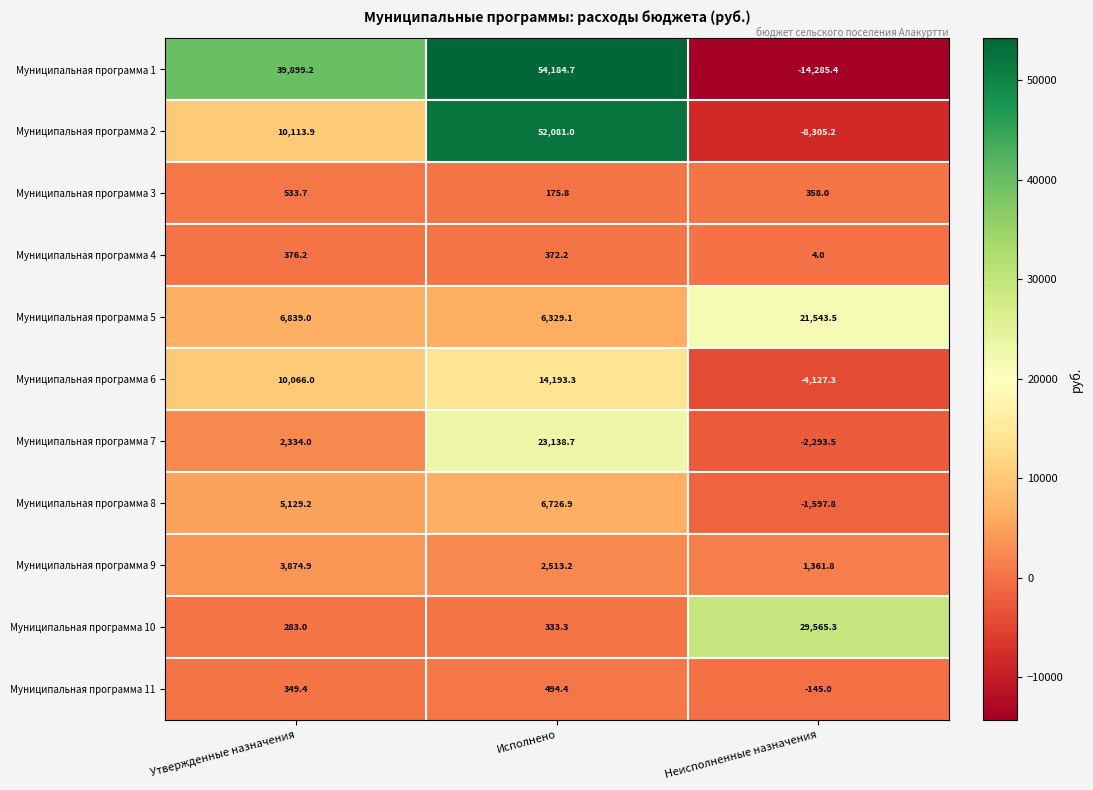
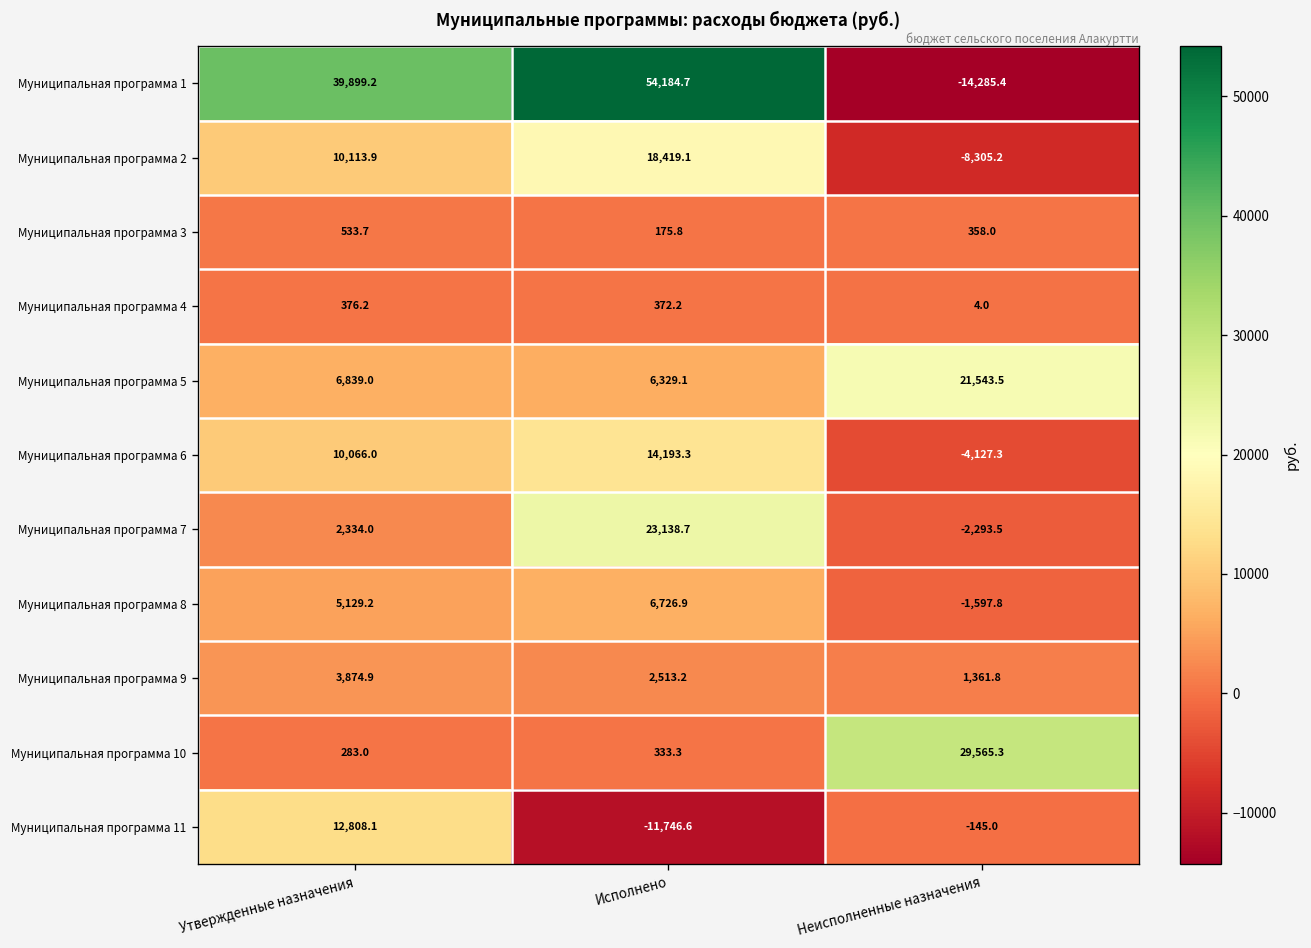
  {
    "Муниципальная программа 1": {
      "Утвержденные назначения": "39,899.2",
      "Исполнено": "54,184.7",
      "Неисполненные назначения": "-14,285.4"
    },
    "Муниципальная программа 2": {
      "Утвержденные назначения": "10,113.9",
-     "Исполнено": "52,081.0",
+     "Исполнено": "18,419.1",
      "Неисполненные назначения": "-8,305.2"
    },
    "Муниципальная программа 3": {
      "Утвержденные назначения": "533.7",
      "Исполнено": "175.8",
      "Неисполненные назначения": "358.0"
    },
    "Муниципальная программа 4": {
      "Утвержденные назначения": "376.2",
      "Исполнено": "372.2",
      "Неисполненные назначения": "4.0"
    },
    "Муниципальная программа 5": {
      "Утвержденные назначения": "6,839.0",
      "Исполнено": "6,329.1",
      "Неисполненные назначения": "21,543.5"
    },
    "Муниципальная программа 6": {
      "Утвержденные назначения": "10,066.0",
      "Исполнено": "14,193.3",
      "Неисполненные назначения": "-4,127.3"
    },
    "Муниципальная программа 7": {
      "Утвержденные назначения": "2,334.0",
      "Исполнено": "23,138.7",
      "Неисполненные назначения": "-2,293.5"
    },
    "Муниципальная программа 8": {
      "Утвержденные назначения": "5,129.2",
      "Исполнено": "6,726.9",
      "Неисполненные назначения": "-1,597.8"
    },
    "Муниципальная программа 9": {
      "Утвержденные назначения": "3,874.9",
      "Исполнено": "2,513.2",
      "Неисполненные назначения": "1,361.8"
    },
    "Муниципальная программа 10": {
      "Утвержденные назначения": "283.0",
      "Исполнено": "333.3",
      "Неисполненные назначения": "29,565.3"
    },
    "Муниципальная программа 11": {
-     "Утвержденные назначения": "349.4",
-     "Исполнено": "494.4",
+     "Утвержденные назначения": "12,808.1",
+     "Исполнено": "-11,746.6",
      "Неисполненные назначения": "-145.0"
    }
  }
